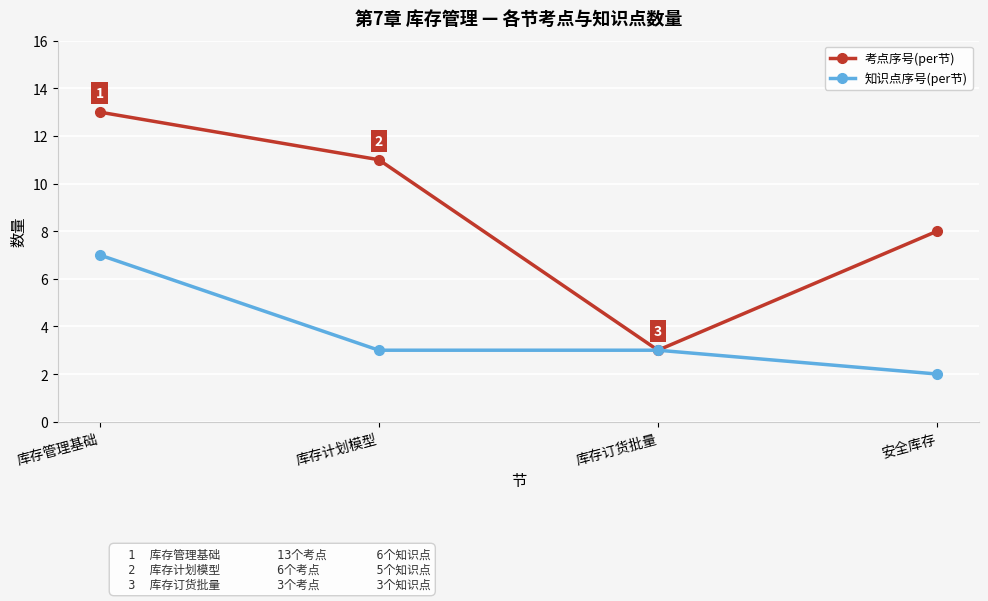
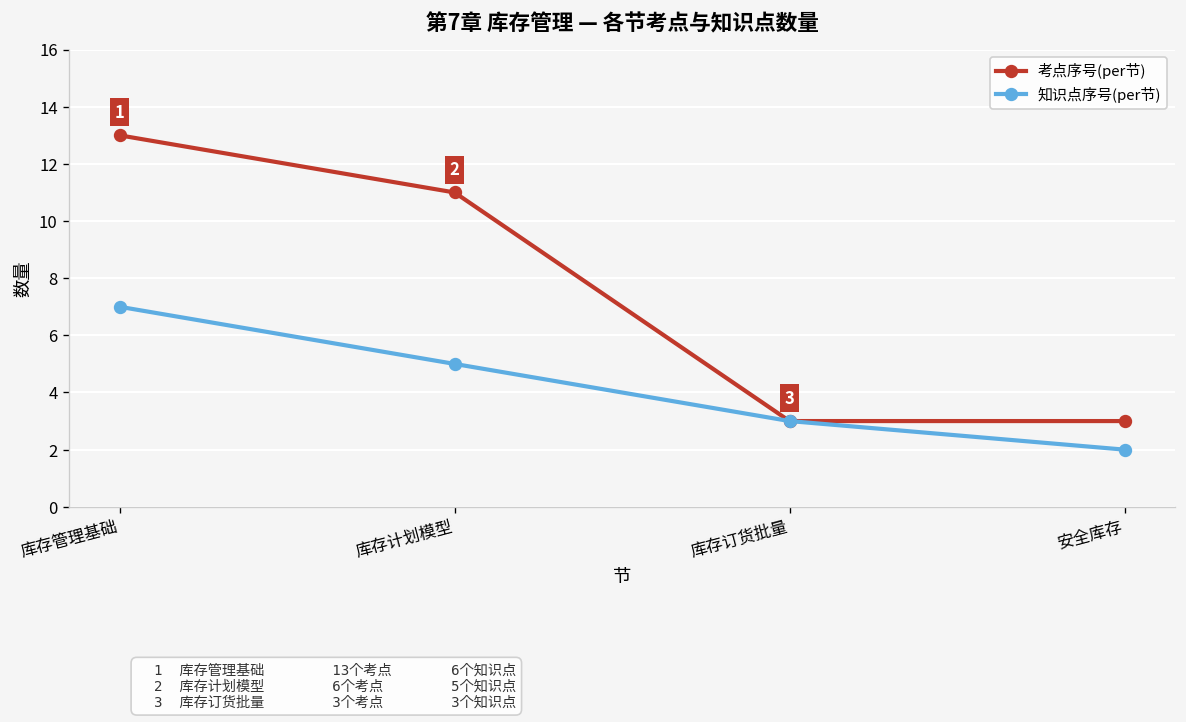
  {
    "考点序号(per节)": {
-     "安全库存": 8
+     "安全库存": 3
    },
    "知识点序号(per节)": {
      "库存管理基础": 7,
-     "库存计划模型": 3,
+     "库存计划模型": 5,
      "安全库存": 2
    }
  }
